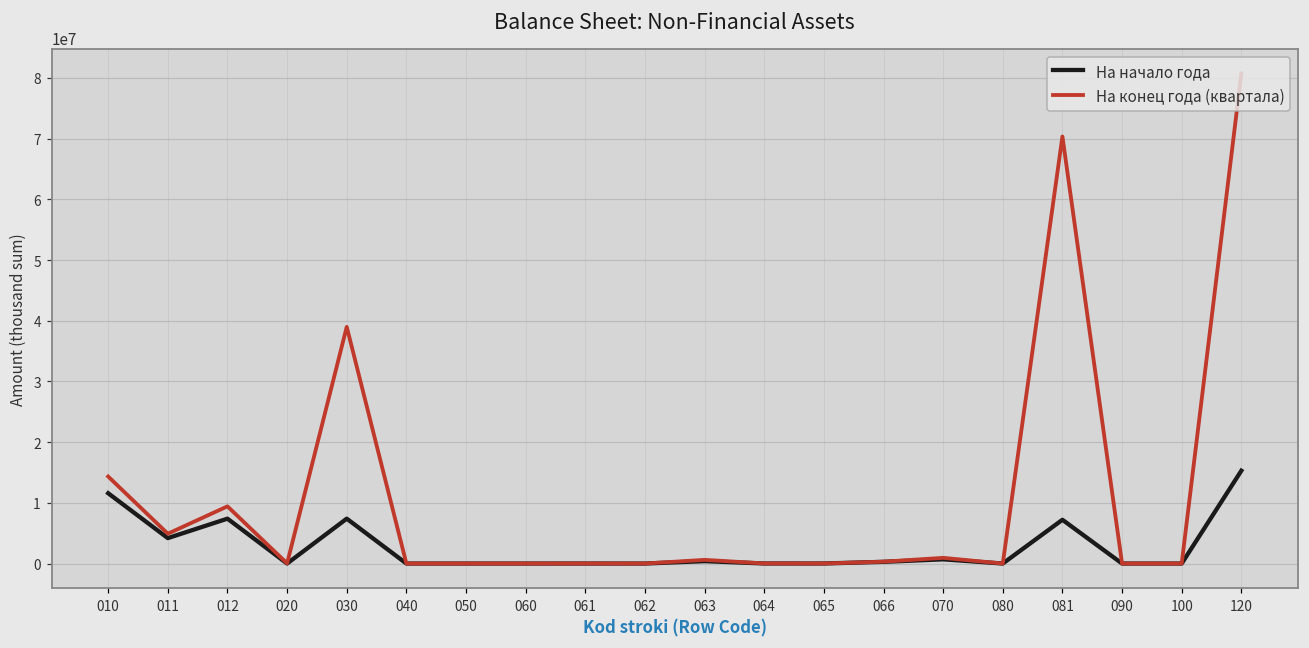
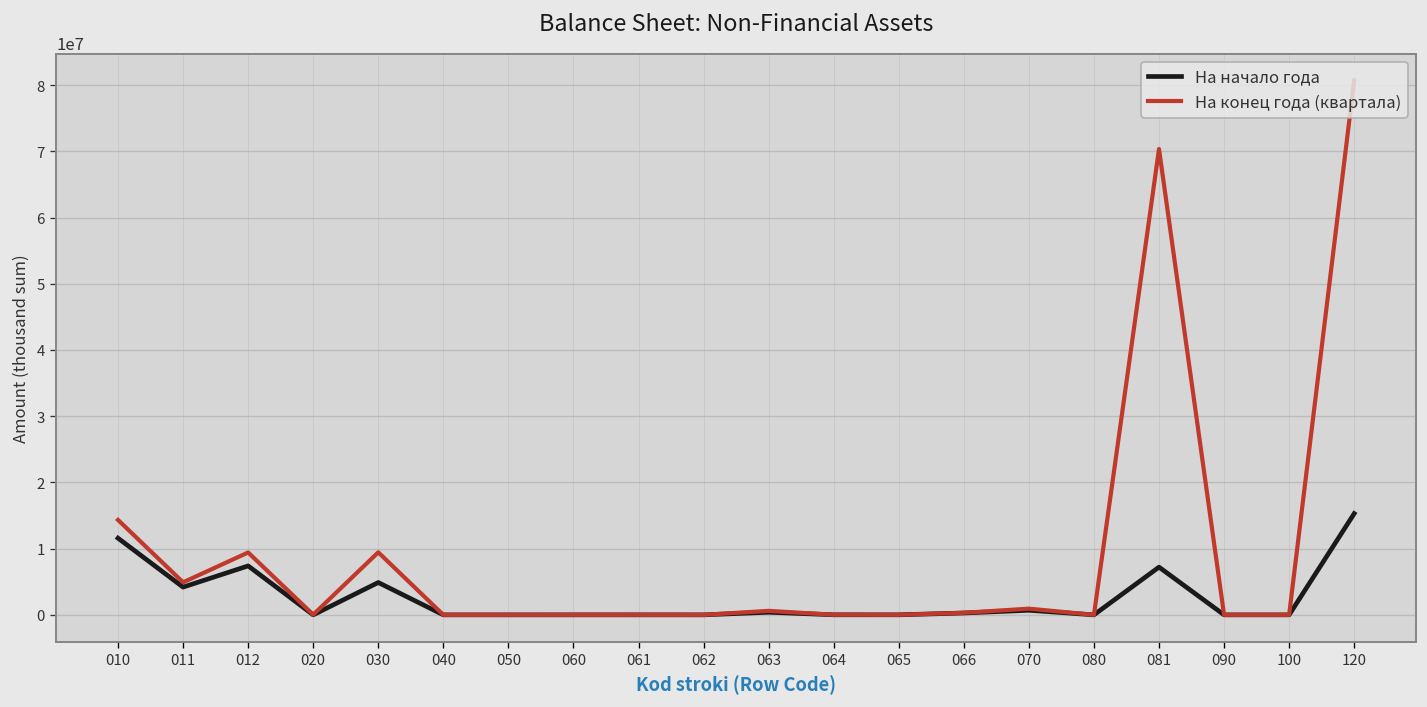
  {
    "На начало года": {
      "010": 12000000,
      "011": 4000000,
      "012": 7000000,
-     "030": 7000000,
+     "030": 5000000,
      "081": 7000000,
      "120": 15000000
    },
    "На конец года (квартала)": {
      "010": 14000000,
      "011": 5000000,
      "012": 9000000,
-     "030": 39000000,
+     "030": 9000000,
      "081": 70000000
    }
  }
